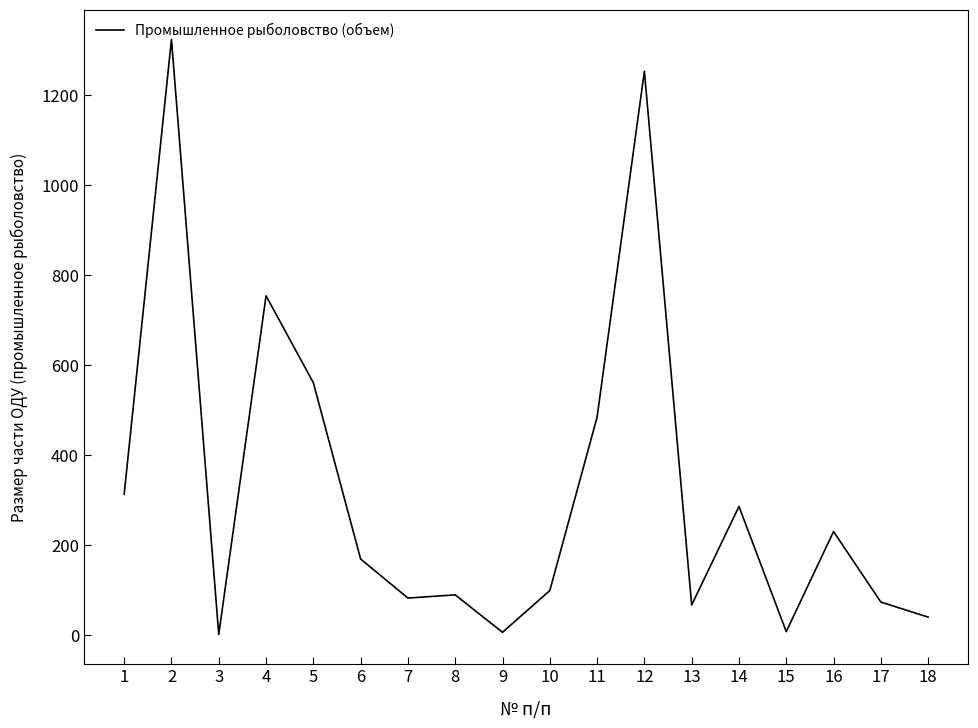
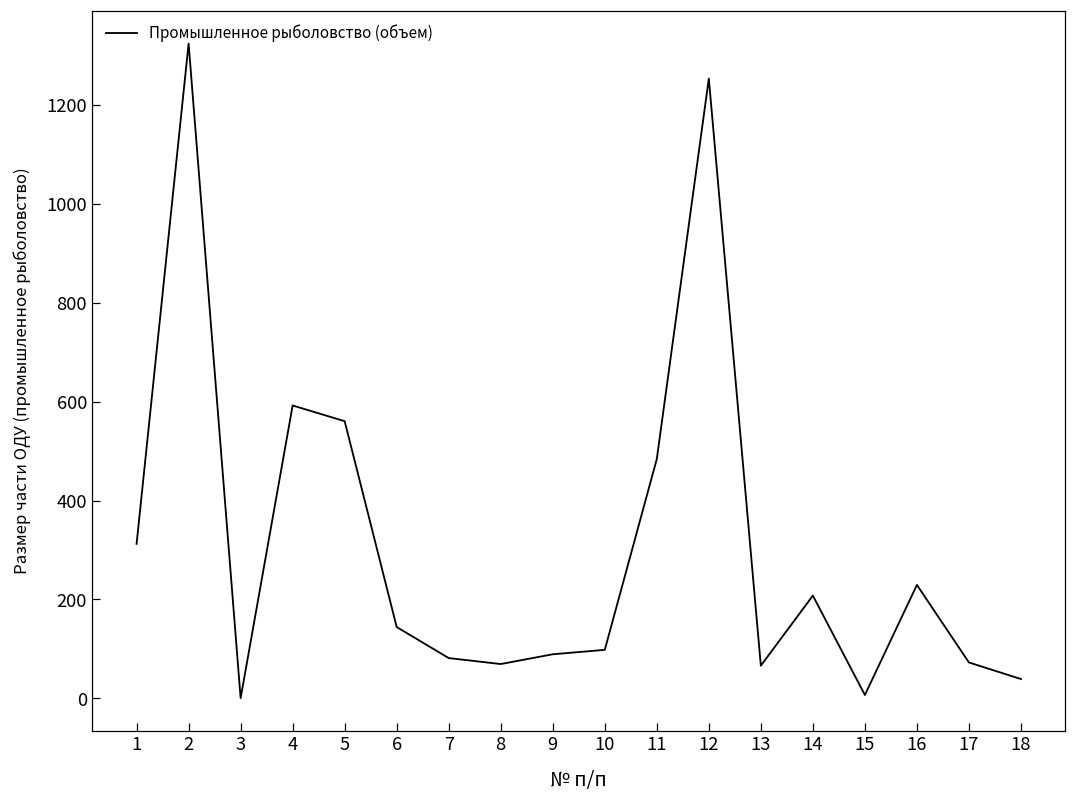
  {
    "1": 310,
    "2": 1320,
    "3": 0,
-   "4": 750,
+   "4": 590,
    "5": 560,
-   "6": 170,
+   "6": 140,
    "7": 80,
-   "8": 90,
-   "9": 10,
+   "8": 70,
+   "9": 90,
    "10": 100,
    "11": 480,
    "12": 1250,
    "13": 70,
-   "14": 290,
+   "14": 210,
    "15": 10,
    "16": 230,
    "17": 70,
    "18": 40
  }
